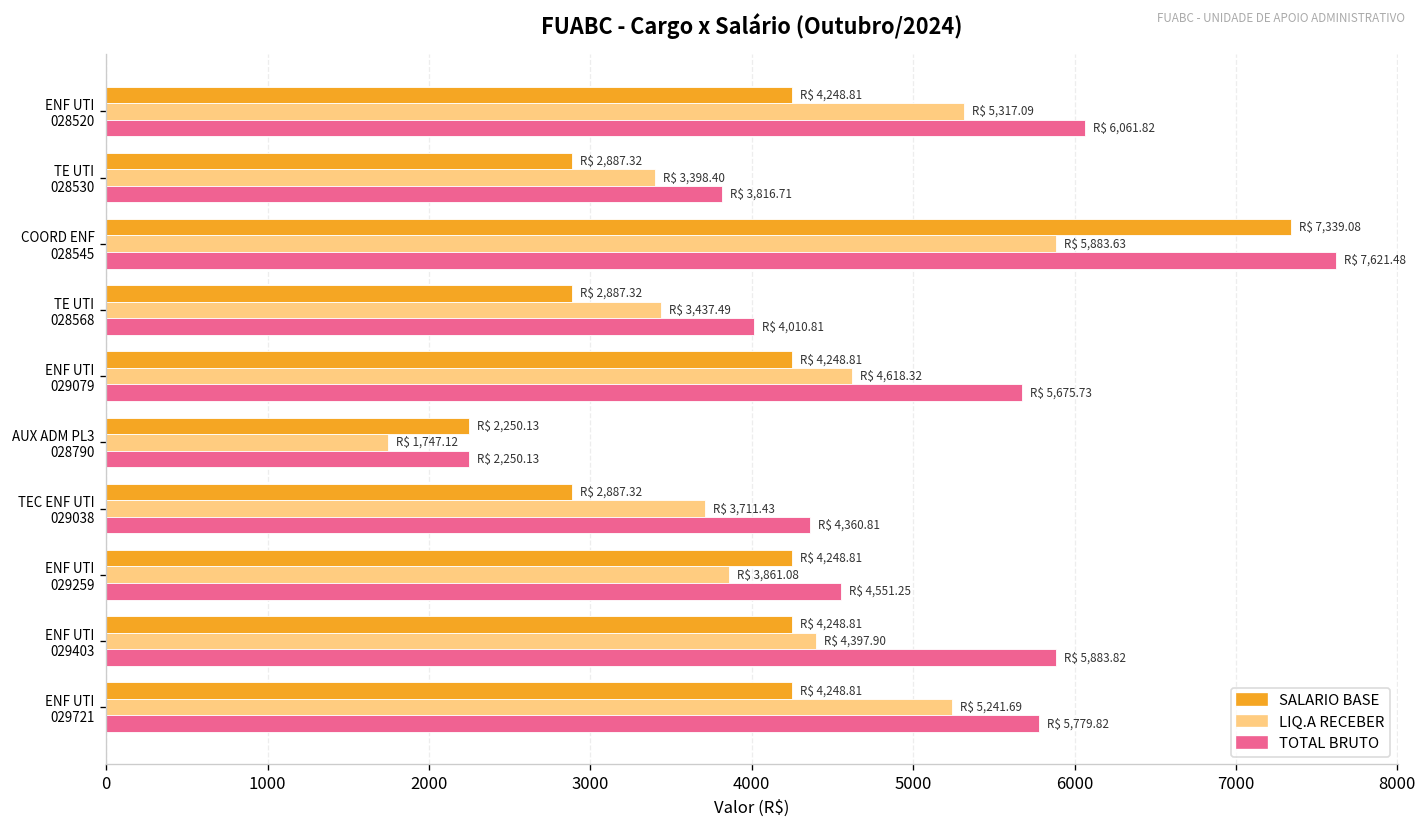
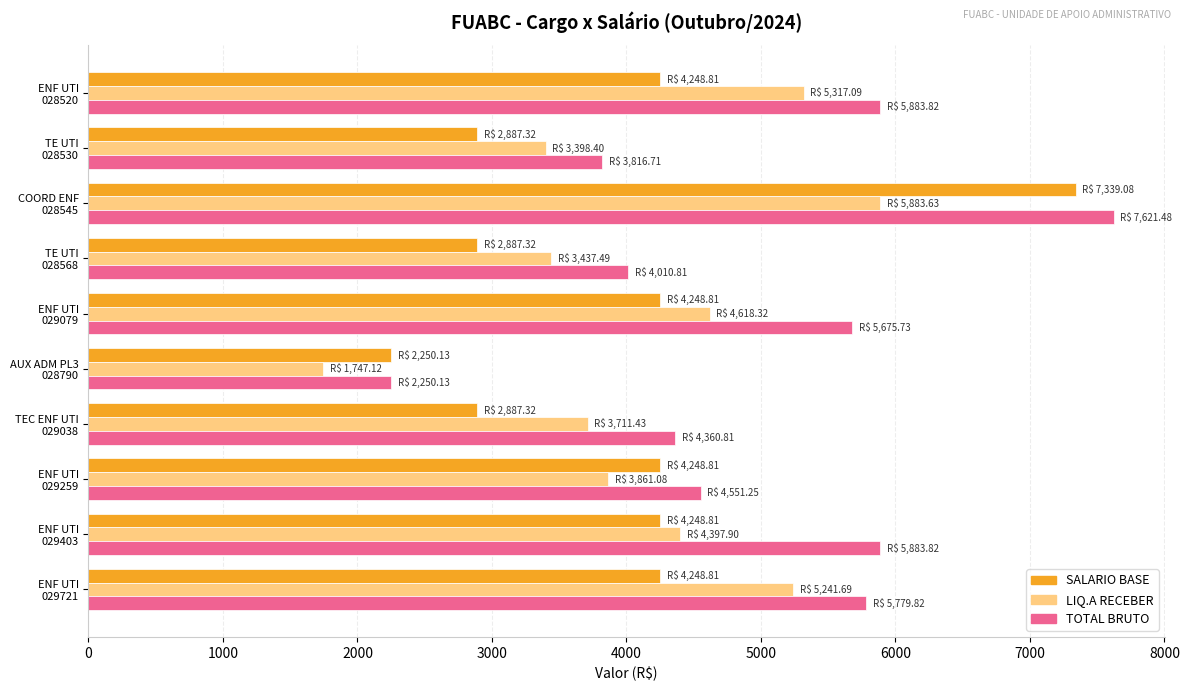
  {
    "SALARIO BASE": {
      "ENF UTI 028520": "4,248.81",
      "TE UTI 028530": "2,887.32",
      "COORD ENF 028545": "7,339.08",
      "TE UTI 028568": "2,887.32",
      "ENF UTI 029079": "4,248.81",
      "AUX ADM PL3 028790": "2,250.13",
      "TEC ENF UTI 029038": "2,887.32",
      "ENF UTI 029259": "4,248.81",
      "ENF UTI 029403": "4,248.81",
      "ENF UTI 029721": "4,248.81"
    },
    "LIQ.A RECEBER": {
      "ENF UTI 028520": "5,317.09",
      "TE UTI 028530": "3,398.40",
      "COORD ENF 028545": "5,883.63",
      "TE UTI 028568": "3,437.49",
      "ENF UTI 029079": "4,618.32",
      "AUX ADM PL3 028790": "1,747.12",
      "TEC ENF UTI 029038": "3,711.43",
      "ENF UTI 029259": "3,861.08",
      "ENF UTI 029403": "4,397.90",
      "ENF UTI 029721": "5,241.69"
    },
    "TOTAL BRUTO": {
-     "ENF UTI 028520": "6,061.82",
+     "ENF UTI 028520": "5,883.82",
      "TE UTI 028530": "3,816.71",
      "COORD ENF 028545": "7,621.48",
      "TE UTI 028568": "4,010.81",
      "ENF UTI 029079": "5,675.73",
      "AUX ADM PL3 028790": "2,250.13",
      "TEC ENF UTI 029038": "4,360.81",
      "ENF UTI 029259": "4,551.25",
      "ENF UTI 029403": "5,883.82",
      "ENF UTI 029721": "5,779.82"
    }
  }
